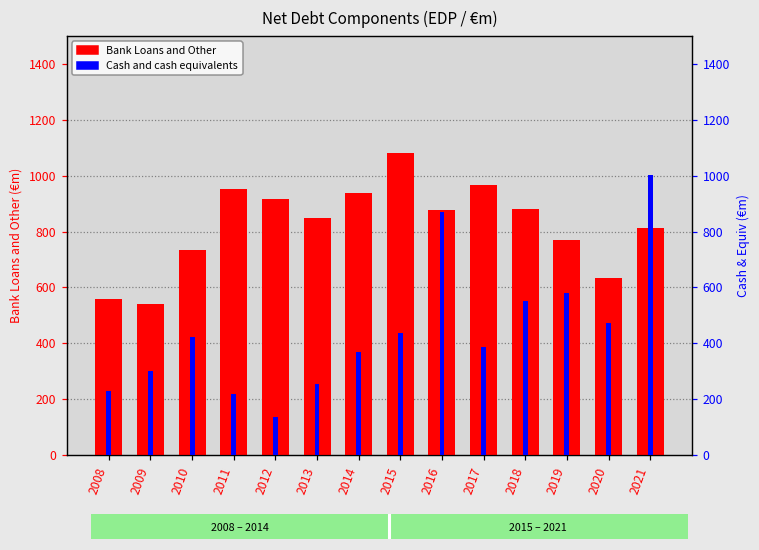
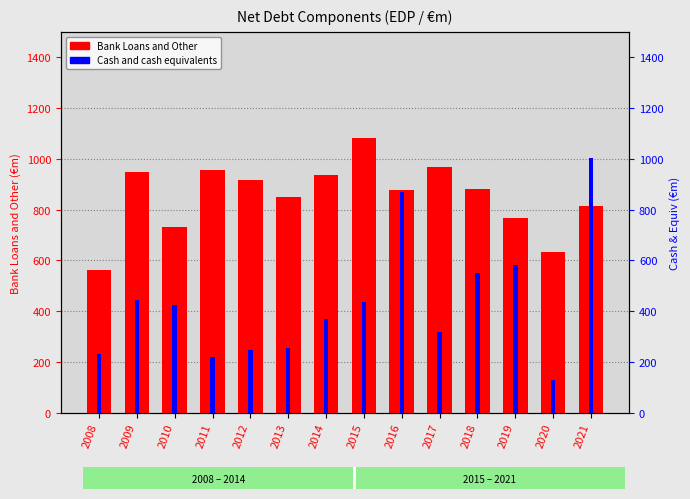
  {
    "Bank Loans and Other": {
      "2008": 560,
-     "2009": 540,
+     "2009": 950,
      "2010": 730,
      "2011": 950,
      "2012": 920,
      "2013": 850,
      "2014": 940,
      "2015": 1080,
      "2016": 880,
      "2017": 970,
      "2018": 880,
      "2019": 770,
      "2020": 630,
      "2021": 810
    },
    "Cash and cash equivalents": {
      "2008": 230,
-     "2009": 300,
+     "2009": 440,
      "2010": 420,
      "2011": 220,
-     "2012": 130,
+     "2012": 250,
      "2013": 260,
      "2014": 370,
      "2015": 440,
      "2016": 870,
-     "2017": 390,
+     "2017": 320,
      "2018": 550,
      "2019": 580,
-     "2020": 470,
+     "2020": 130,
      "2021": 1000
    }
  }
